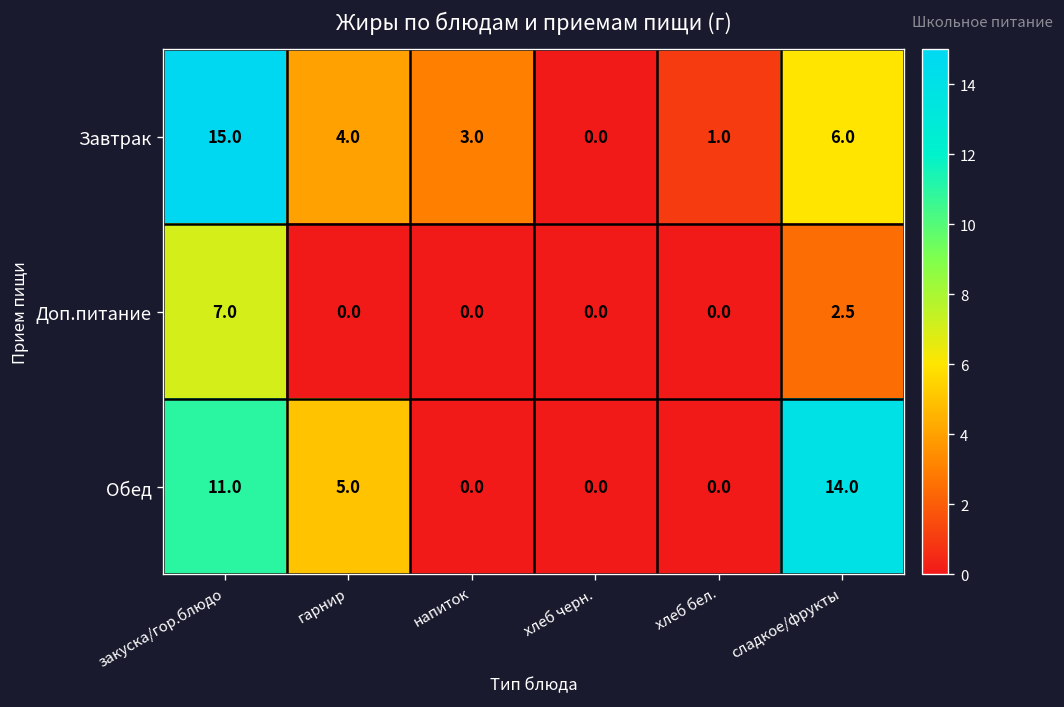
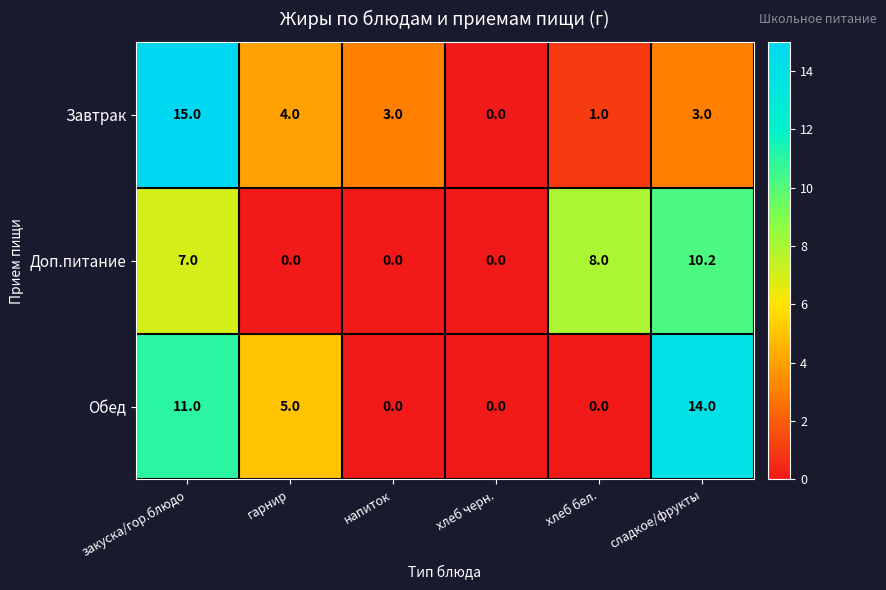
  {
    "Завтрак": {
      "закуска/гор.блюдо": 15.0,
      "гарнир": 4.0,
      "напиток": 3.0,
      "хлеб черн.": 0.0,
      "хлеб бел.": 1.0,
-     "сладкое/фрукты": 6.0
+     "сладкое/фрукты": 3.0
    },
    "Доп.питание": {
      "закуска/гор.блюдо": 7.0,
      "гарнир": 0.0,
      "напиток": 0.0,
      "хлеб черн.": 0.0,
-     "хлеб бел.": 0.0,
-     "сладкое/фрукты": 2.5
+     "хлеб бел.": 8.0,
+     "сладкое/фрукты": 10.2
    },
    "Обед": {
      "закуска/гор.блюдо": 11.0,
      "гарнир": 5.0,
      "напиток": 0.0,
      "хлеб черн.": 0.0,
      "хлеб бел.": 0.0,
      "сладкое/фрукты": 14.0
    }
  }
